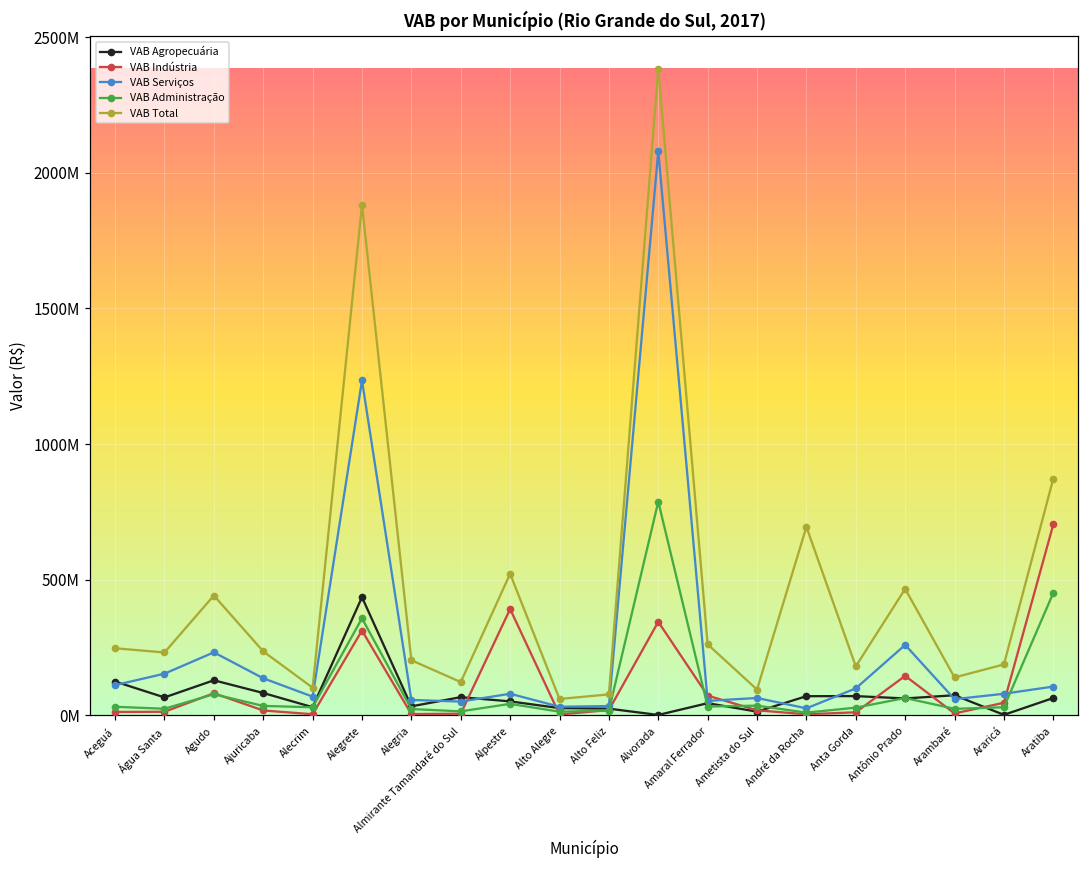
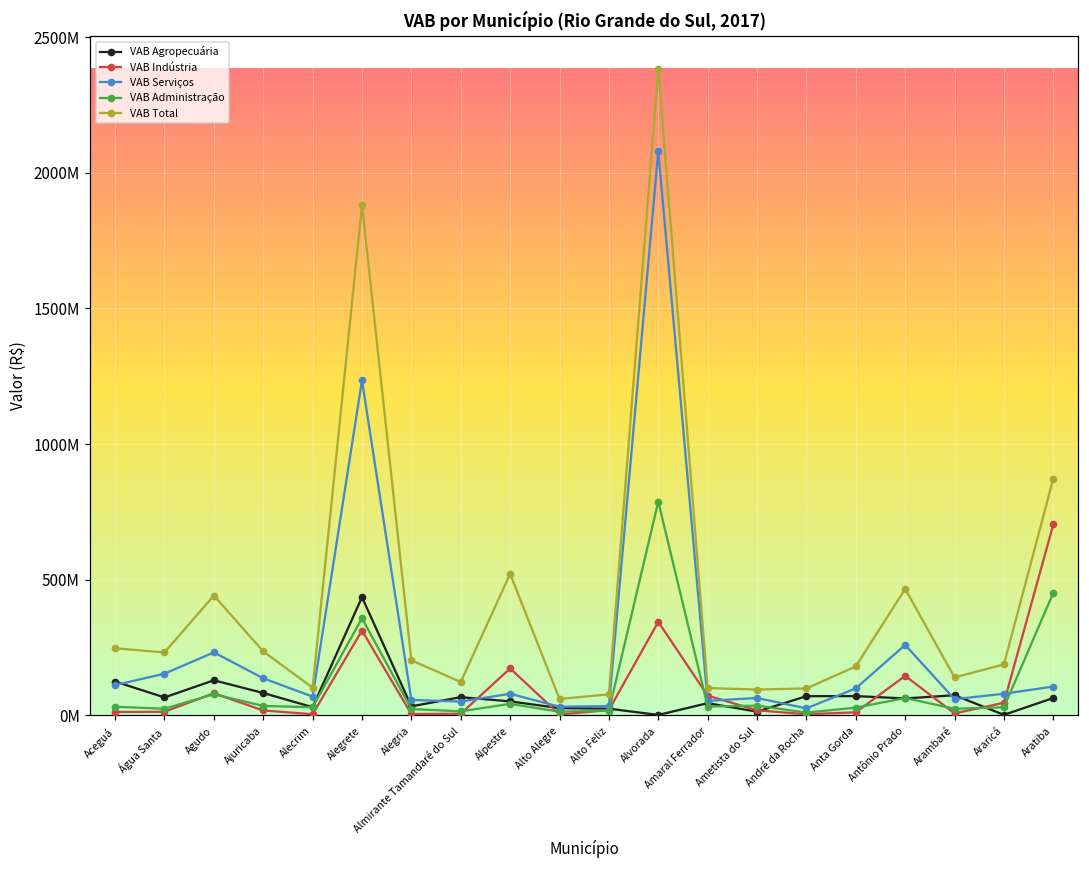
  {
    "VAB Agropecuária": {
      "Aceguá": 120000000,
      "Água Santa": 70000000,
      "Agudo": 130000000,
      "Ajuricaba": 80000000,
      "Alegrete": 440000000,
      "Almirante Tamandaré do Sul": 70000000,
      "Alvorada": 0,
      "André da Rocha": 70000000,
      "Anta Gorda": 70000000,
      "Arambaré": 70000000,
      "Araricá": 0,
      "Aratiba": 60000000
    },
    "VAB Indústria": {
      "Aceguá": 10000000,
      "Água Santa": 10000000,
      "Ajuricaba": 20000000,
      "Alecrim": 0,
      "Alegrete": 310000000,
      "Alegria": 0,
-     "Alpestre": 390000000,
+     "Alpestre": 170000000,
      "Alto Alegre": 0,
      "Alvorada": 340000000,
      "Amaral Ferrador": 70000000,
      "Anta Gorda": 10000000,
      "Antônio Prado": 140000000,
      "Arambaré": 10000000,
      "Araricá": 50000000,
      "Aratiba": 700000000
    },
    "VAB Serviços": {
      "Aceguá": 110000000,
      "Água Santa": 150000000,
      "Agudo": 230000000,
      "Ajuricaba": 140000000,
      "Alecrim": 70000000,
      "Alegrete": 1230000000,
      "Alegria": 60000000,
      "Almirante Tamandaré do Sul": 50000000,
      "Alpestre": 80000000,
      "Alvorada": 2080000000,
      "Ametista do Sul": 60000000,
      "André da Rocha": 30000000,
      "Anta Gorda": 100000000,
      "Antônio Prado": 260000000,
      "Arambaré": 60000000,
      "Araricá": 80000000,
      "Aratiba": 110000000
    },
    "VAB Administração": {
      "Aceguá": 30000000,
      "Água Santa": 20000000,
      "Ajuricaba": 30000000,
      "Alegrete": 360000000,
      "Alto Alegre": 10000000,
      "Alvorada": 790000000,
      "Amaral Ferrador": 30000000,
      "Ametista do Sul": 40000000,
      "Anta Gorda": 30000000,
      "Arambaré": 20000000,
      "Araricá": 30000000,
      "Aratiba": 450000000
    },
    "VAB Total": {
      "Aceguá": 250000000,
      "Água Santa": 230000000,
      "Agudo": 440000000,
      "Ajuricaba": 240000000,
      "Alecrim": 100000000,
      "Alegrete": 1880000000,
      "Alegria": 200000000,
      "Almirante Tamandaré do Sul": 120000000,
      "Alpestre": 520000000,
      "Alto Alegre": 60000000,
      "Alto Feliz": 80000000,
      "Alvorada": 2380000000,
-     "Amaral Ferrador": 260000000,
+     "Amaral Ferrador": 100000000,
      "Ametista do Sul": 90000000,
-     "André da Rocha": 690000000,
+     "André da Rocha": 100000000,
      "Anta Gorda": 180000000,
      "Antônio Prado": 470000000,
      "Arambaré": 140000000,
      "Araricá": 190000000,
      "Aratiba": 870000000
    }
  }
